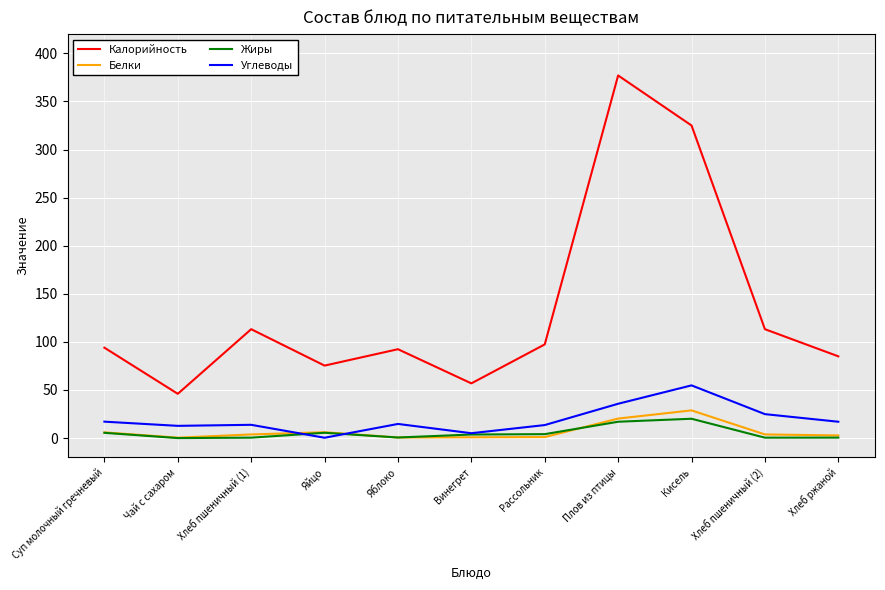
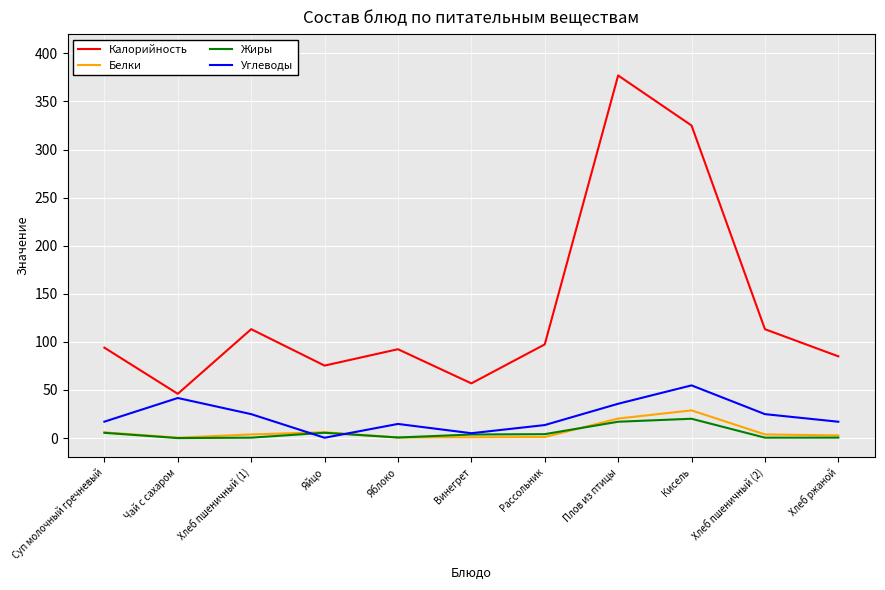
  {
    "Калорийность": {
      "Суп молочный гречневый": 90,
      "Чай с сахаром": 50,
      "Хлеб пшеничный (1)": 110,
      "Яйцо": 80,
      "Яблоко": 90,
      "Винегрет": 60,
      "Рассольник": 100,
      "Плов из птицы": 380,
      "Кисель": 330,
      "Хлеб пшеничный (2)": 110,
      "Хлеб ржаной": 90
    },
    "Белки": {
      "Хлеб пшеничный (1)": 0,
      "Винегрет": 0,
      "Рассольник": 0,
      "Плов из птицы": 20,
      "Кисель": 30,
      "Хлеб пшеничный (2)": 0
    },
    "Жиры": {
      "Хлеб пшеничный (1)": 0,
      "Рассольник": 0,
      "Плов из птицы": 20,
      "Кисель": 20,
      "Хлеб пшеничный (2)": 0
    },
    "Углеводы": {
      "Суп молочный гречневый": 20,
-     "Чай с сахаром": 10,
-     "Хлеб пшеничный (1)": 10,
+     "Чай с сахаром": 40,
+     "Хлеб пшеничный (1)": 20,
      "Яйцо": 0,
      "Яблоко": 10,
      "Рассольник": 10,
      "Плов из птицы": 40,
      "Кисель": 50,
      "Хлеб пшеничный (2)": 20,
      "Хлеб ржаной": 20
    }
  }
